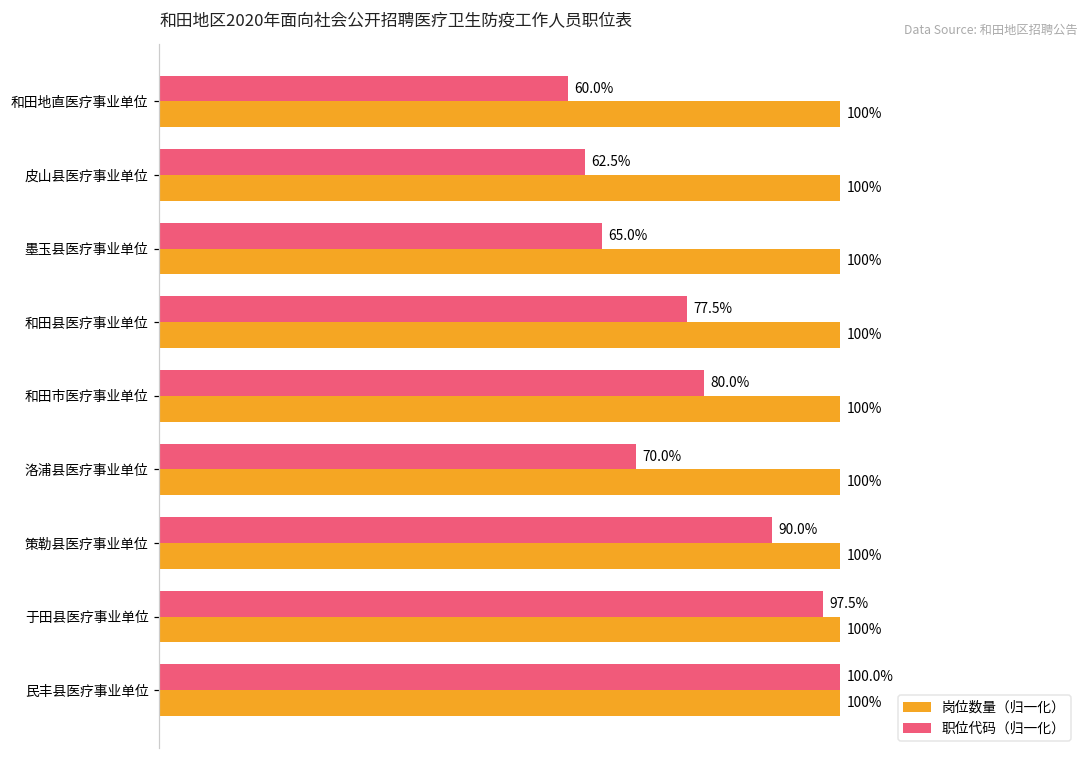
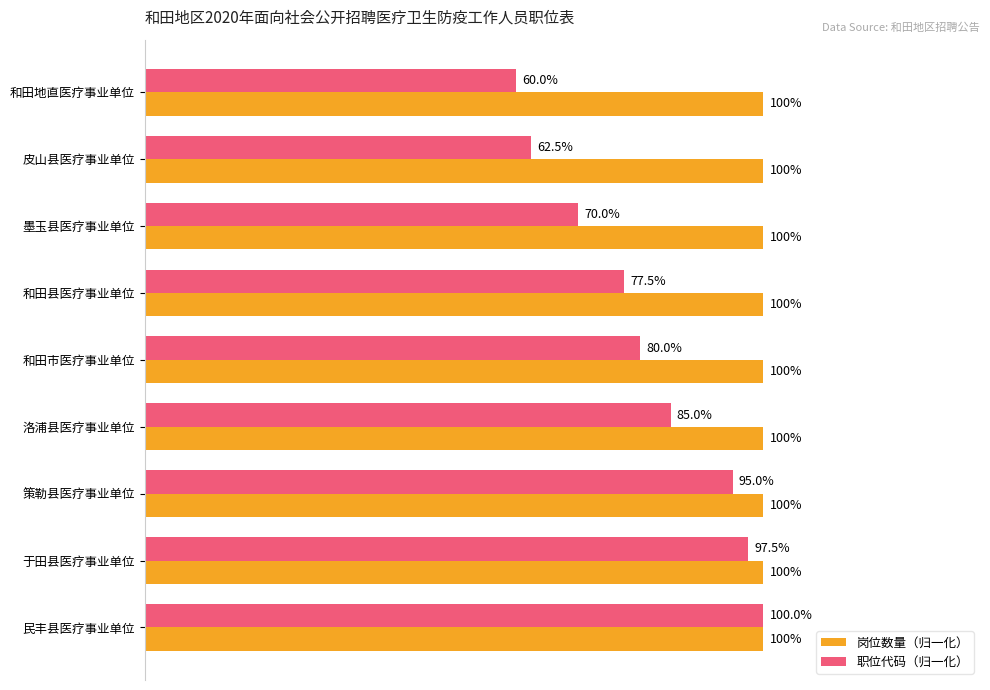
  {
    "岗位数量（归一化）": {
      "和田地直医疗事业单位": "100%",
      "皮山县医疗事业单位": "100%",
      "墨玉县医疗事业单位": "100%",
      "和田县医疗事业单位": "100%",
      "和田市医疗事业单位": "100%",
      "洛浦县医疗事业单位": "100%",
      "策勒县医疗事业单位": "100%",
      "于田县医疗事业单位": "100%",
      "民丰县医疗事业单位": "100%"
    },
    "职位代码（归一化）": {
      "和田地直医疗事业单位": "60.0%",
      "皮山县医疗事业单位": "62.5%",
-     "墨玉县医疗事业单位": "65.0%",
+     "墨玉县医疗事业单位": "70.0%",
      "和田县医疗事业单位": "77.5%",
      "和田市医疗事业单位": "80.0%",
-     "洛浦县医疗事业单位": "70.0%",
-     "策勒县医疗事业单位": "90.0%",
+     "洛浦县医疗事业单位": "85.0%",
+     "策勒县医疗事业单位": "95.0%",
      "于田县医疗事业单位": "97.5%",
      "民丰县医疗事业单位": "100.0%"
    }
  }
